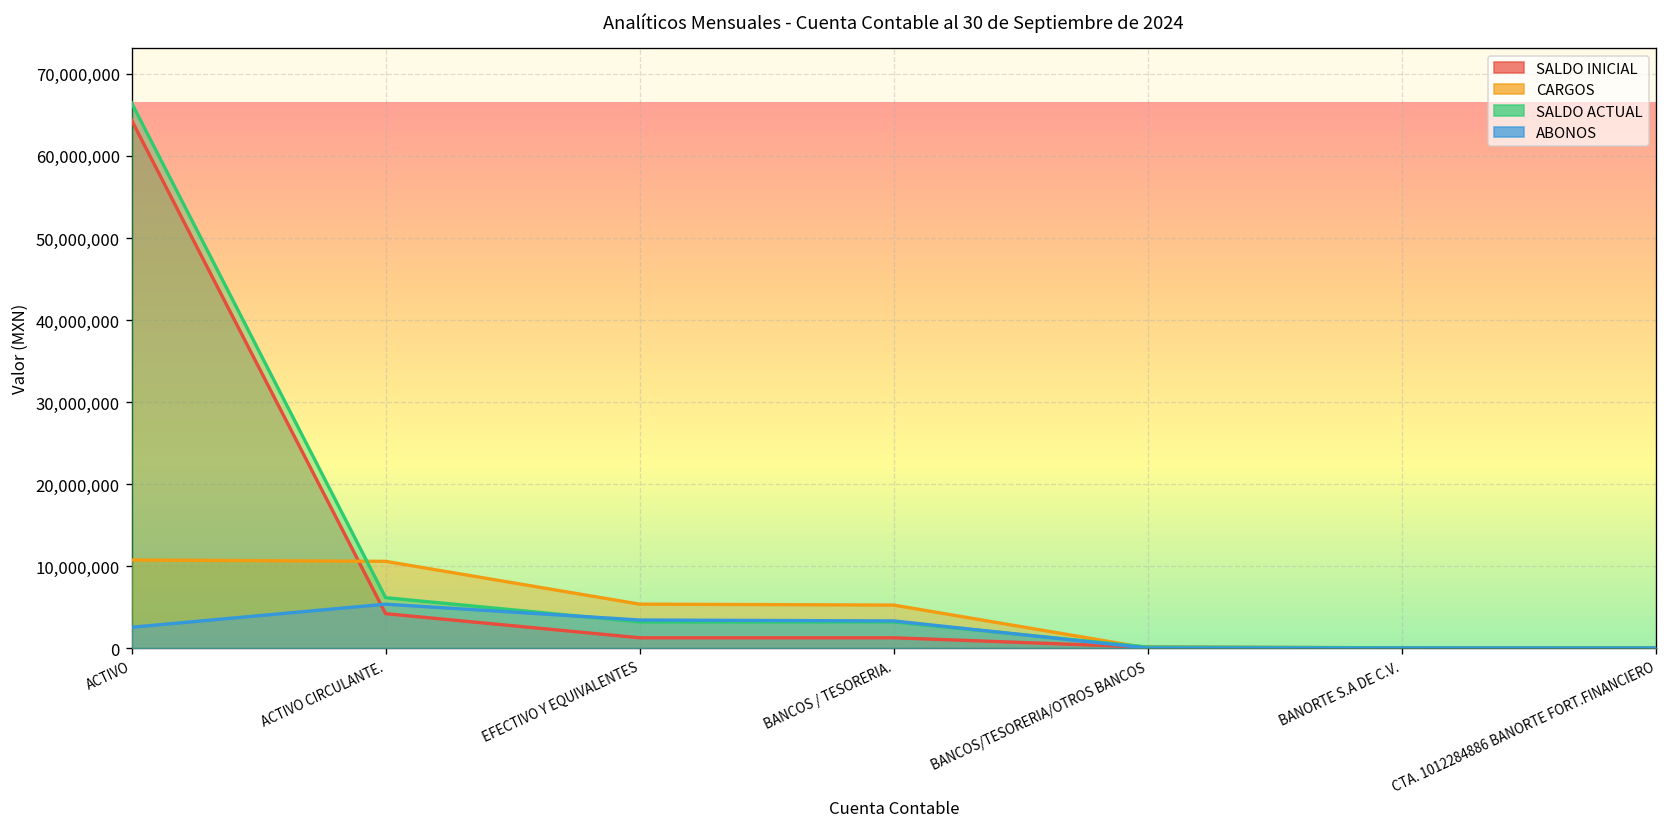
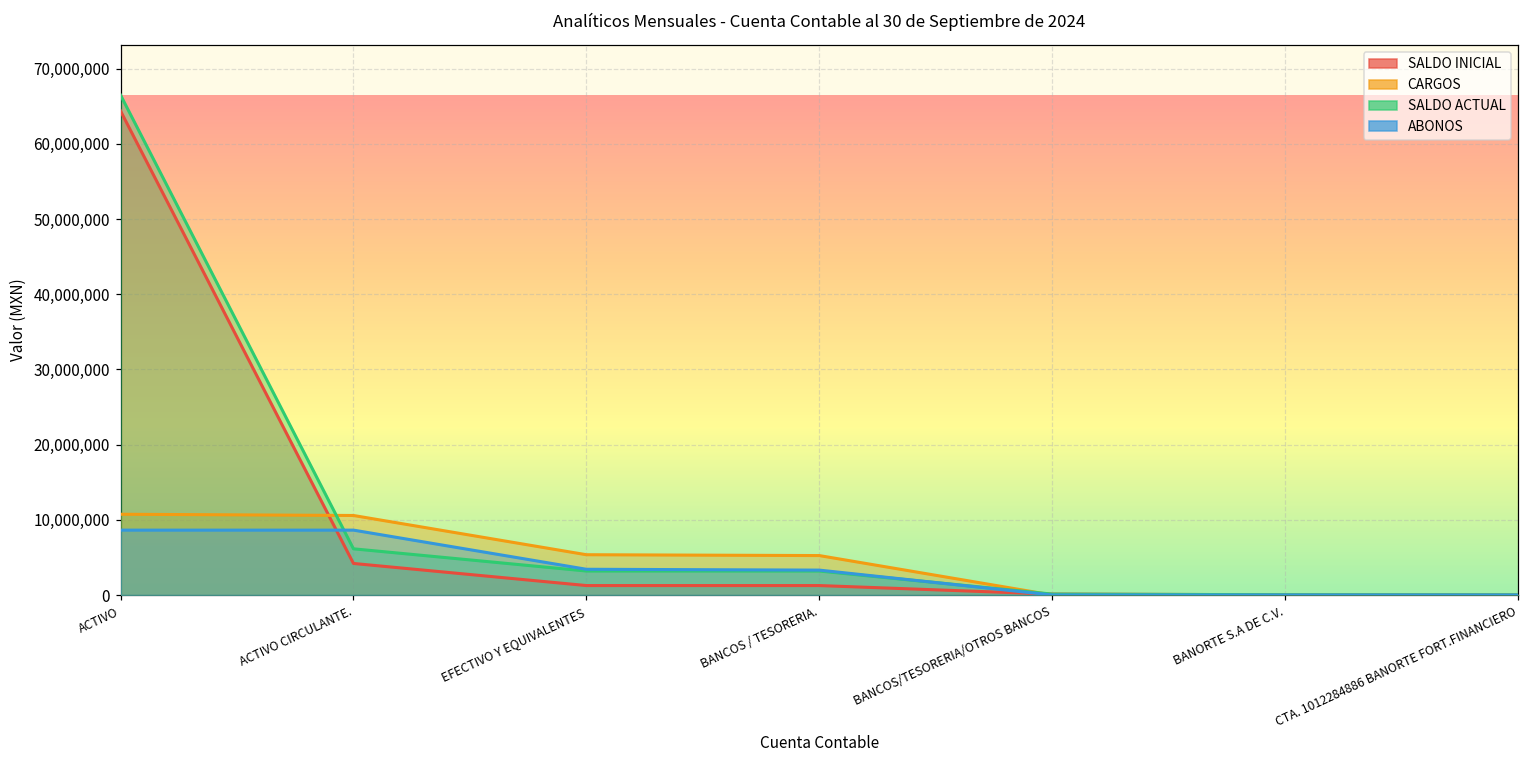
  {
    "SALDO ACTUAL": {
      "ACTIVO": "66,000,000",
      "ACTIVO CIRCULANTE.": "6,000,000"
    },
    "ABONOS": {
-     "ACTIVO": "3,000,000",
-     "ACTIVO CIRCULANTE.": "5,000,000"
+     "ACTIVO": "9,000,000",
+     "ACTIVO CIRCULANTE.": "9,000,000"
    }
  }
